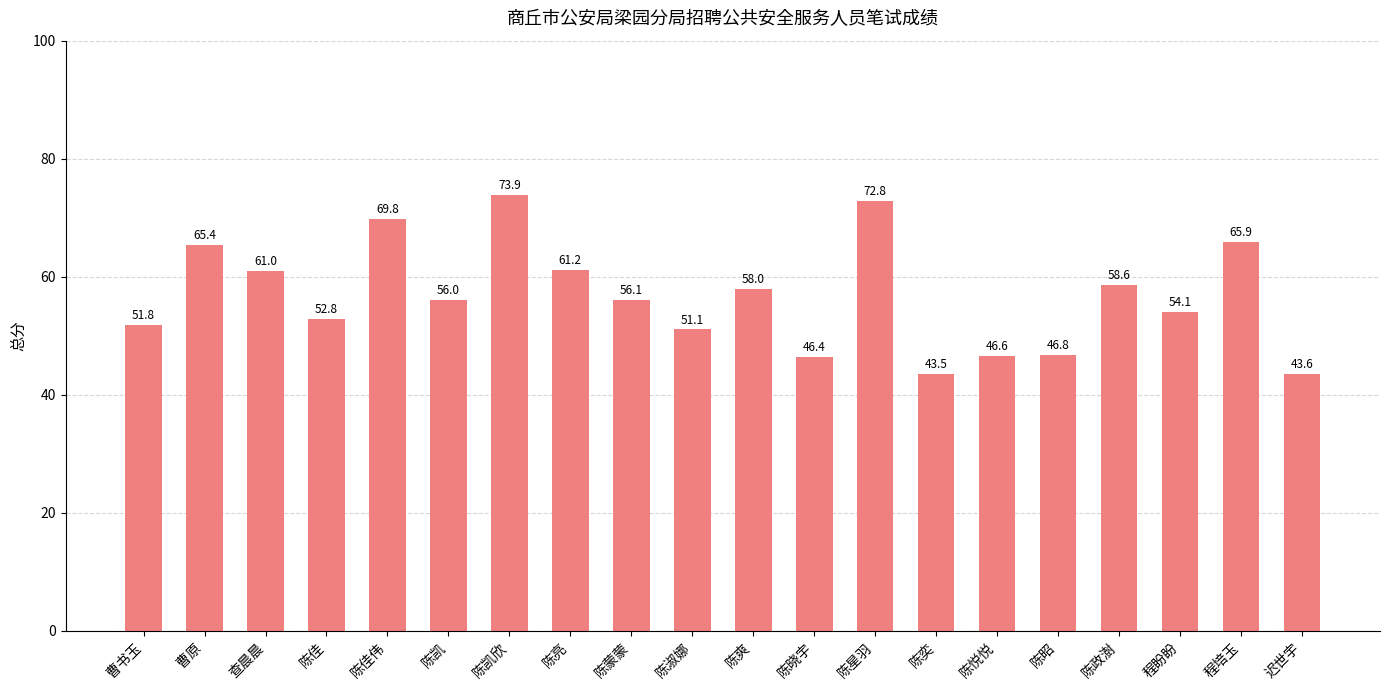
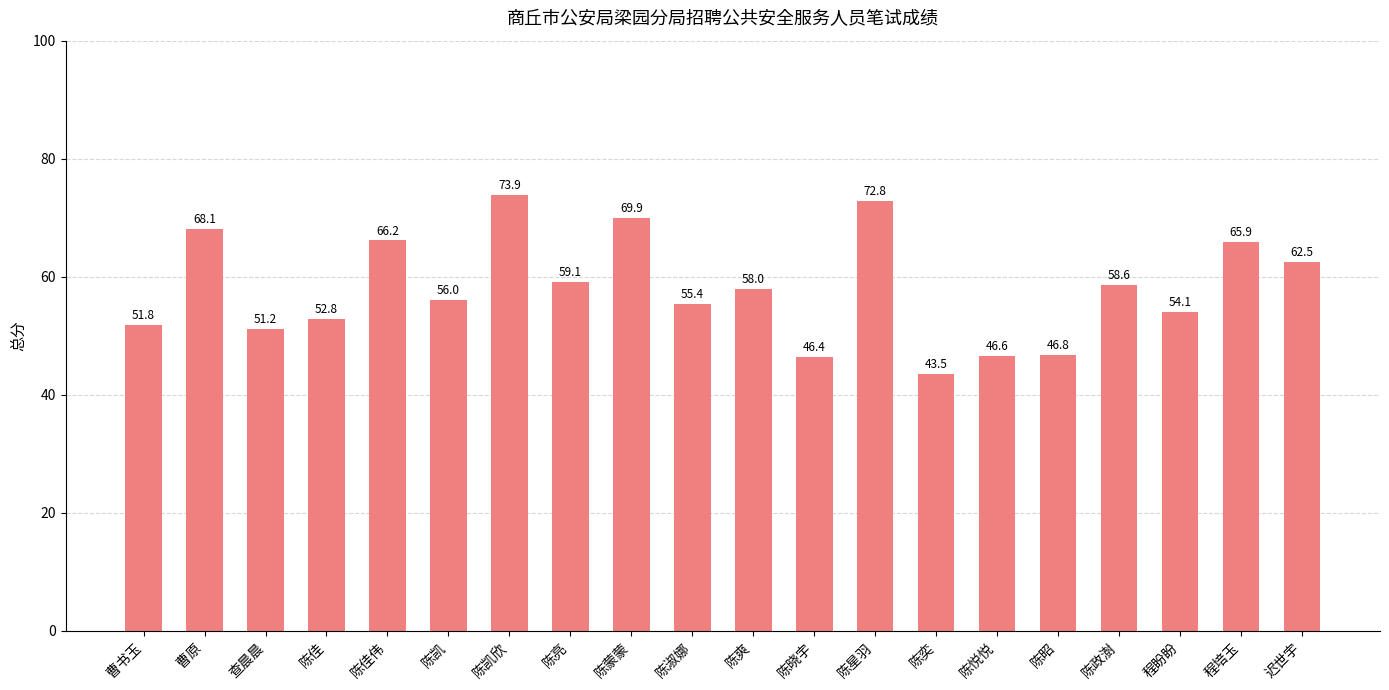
  {
    "曹书玉": 51.8,
-   "曹原": 65.4,
-   "查晨晨": 61.0,
+   "曹原": 68.1,
+   "查晨晨": 51.2,
    "陈佳": 52.8,
-   "陈佳伟": 69.8,
+   "陈佳伟": 66.2,
    "陈凯": 56.0,
    "陈凯欣": 73.9,
-   "陈亮": 61.2,
-   "陈蒙蒙": 56.1,
-   "陈淑娜": 51.1,
+   "陈亮": 59.1,
+   "陈蒙蒙": 69.9,
+   "陈淑娜": 55.4,
    "陈爽": 58.0,
    "陈晓宇": 46.4,
    "陈星羽": 72.8,
    "陈奕": 43.5,
    "陈悦悦": 46.6,
    "陈昭": 46.8,
    "陈政澍": 58.6,
    "程盼盼": 54.1,
    "程培玉": 65.9,
-   "迟世宇": 43.6
+   "迟世宇": 62.5
  }
